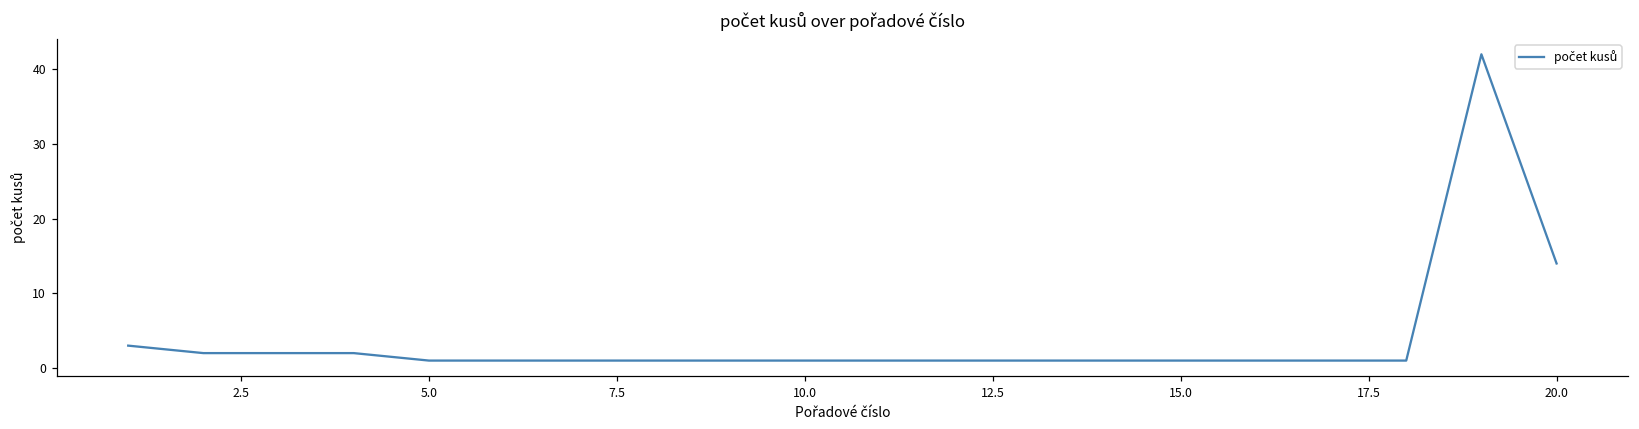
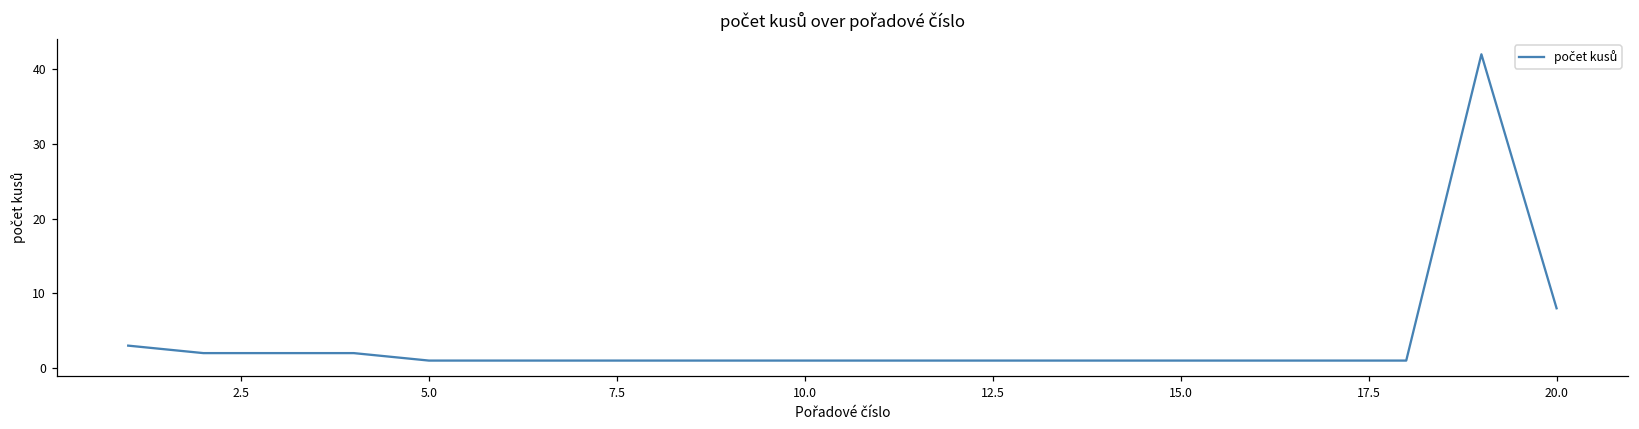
  {
    "5.0": 1,
    "10.0": 1,
    "15.0": 1,
-   "20.0": 14
+   "20.0": 8
  }
